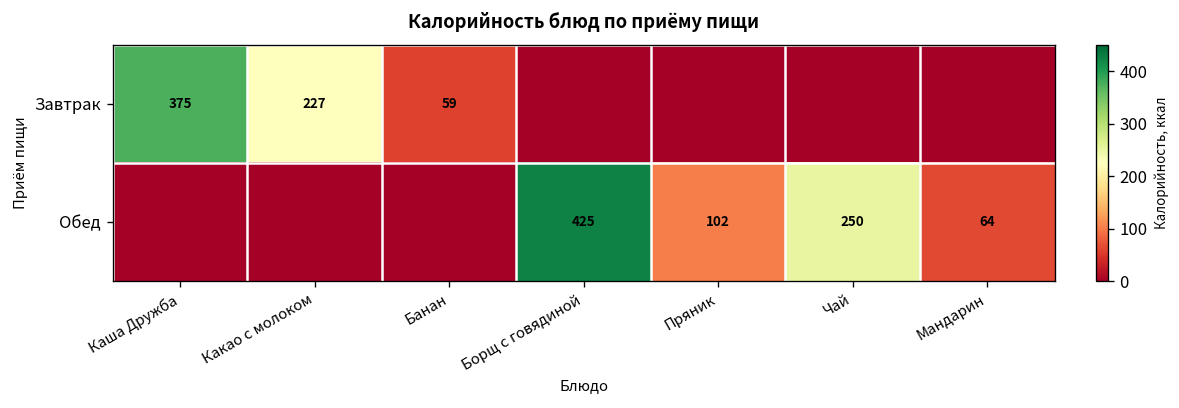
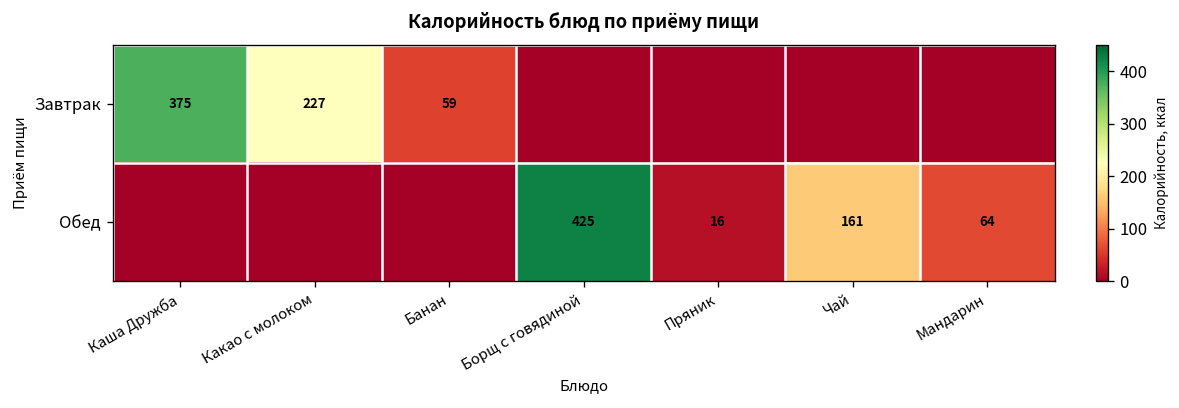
  {
    "Завтрак": {
      "Каша Дружба": 375,
      "Какао с молоком": 227,
      "Банан": 59
    },
    "Обед": {
      "Борщ с говядиной": 425,
-     "Пряник": 102,
-     "Чай": 250,
+     "Пряник": 16,
+     "Чай": 161,
      "Мандарин": 64
    }
  }
